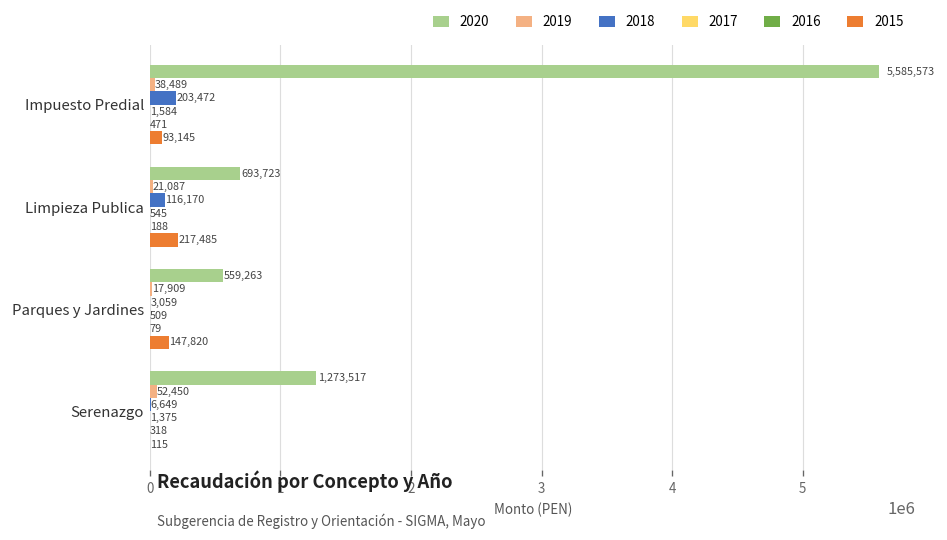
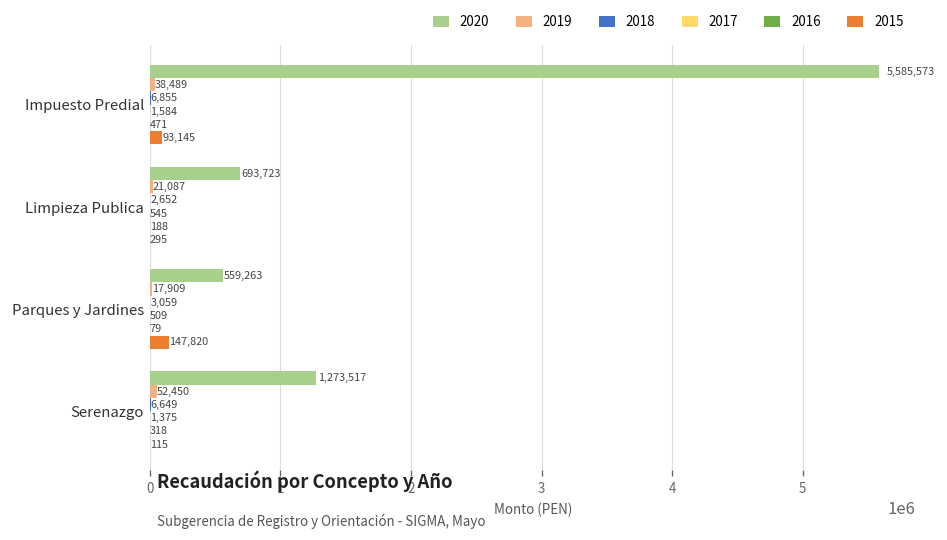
  {
    "2020": {
      "Impuesto Predial": "5,585,573",
      "Limpieza Publica": "693,723",
      "Parques y Jardines": "559,263",
      "Serenazgo": "1,273,517"
    },
    "2018": {
-     "Impuesto Predial": "203,472",
-     "Limpieza Publica": "116,170",
+     "Impuesto Predial": "6,855",
+     "Limpieza Publica": "2,652",
      "Parques y Jardines": "3,059",
      "Serenazgo": "6,649"
    },
    "2016": {
      "Impuesto Predial": "471",
      "Limpieza Publica": "188",
      "Parques y Jardines": "79",
      "Serenazgo": "318"
    },
    "2015": {
      "Impuesto Predial": "93,145",
-     "Limpieza Publica": "217,485",
+     "Limpieza Publica": "295",
      "Parques y Jardines": "147,820",
      "Serenazgo": "115"
    }
  }
